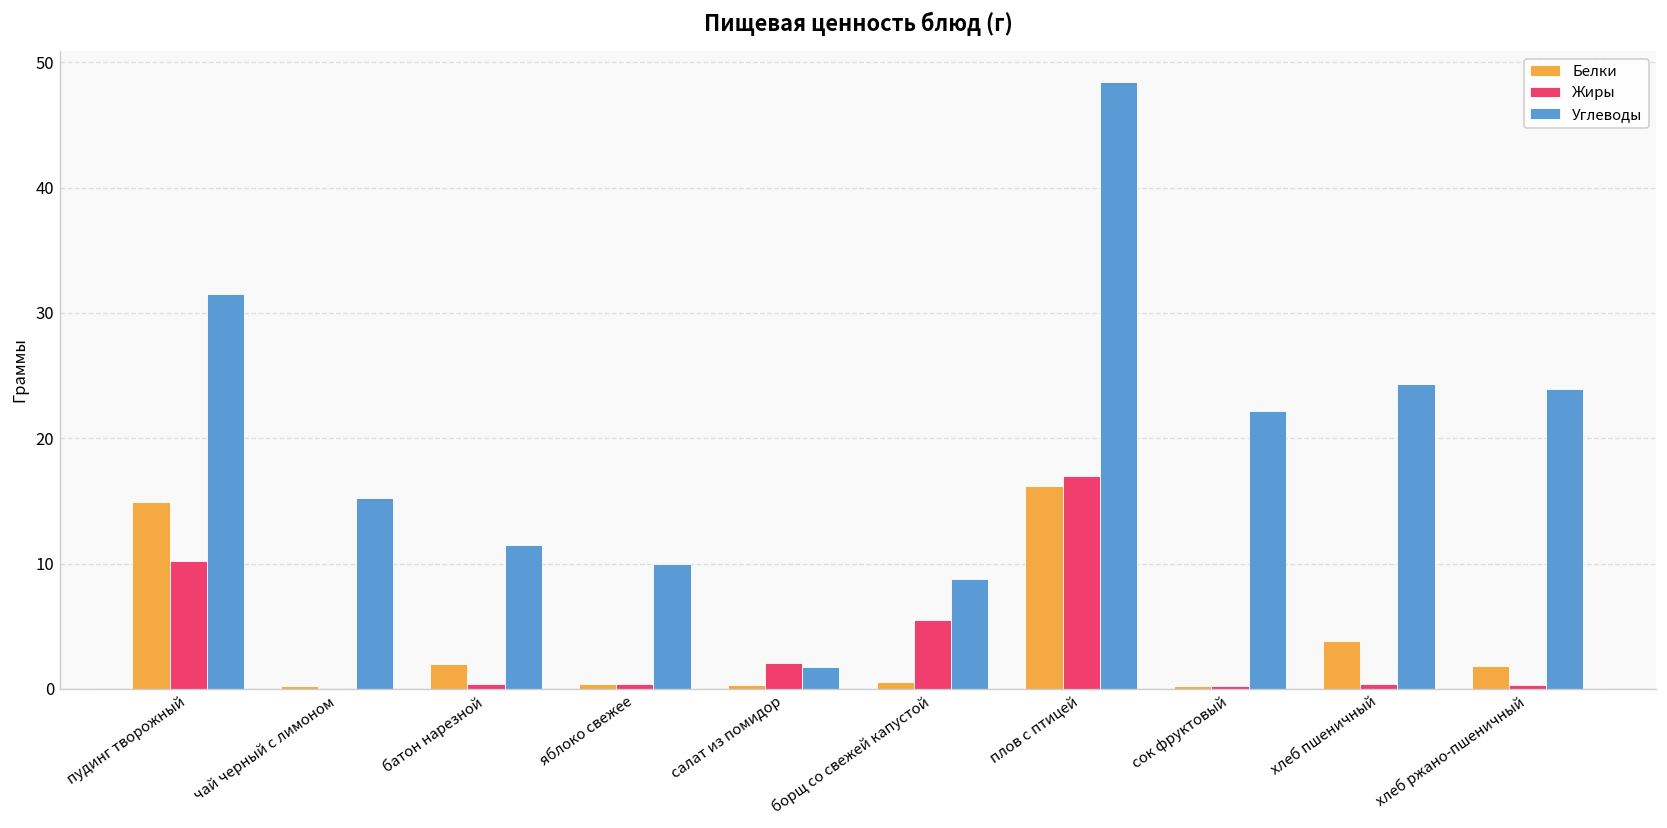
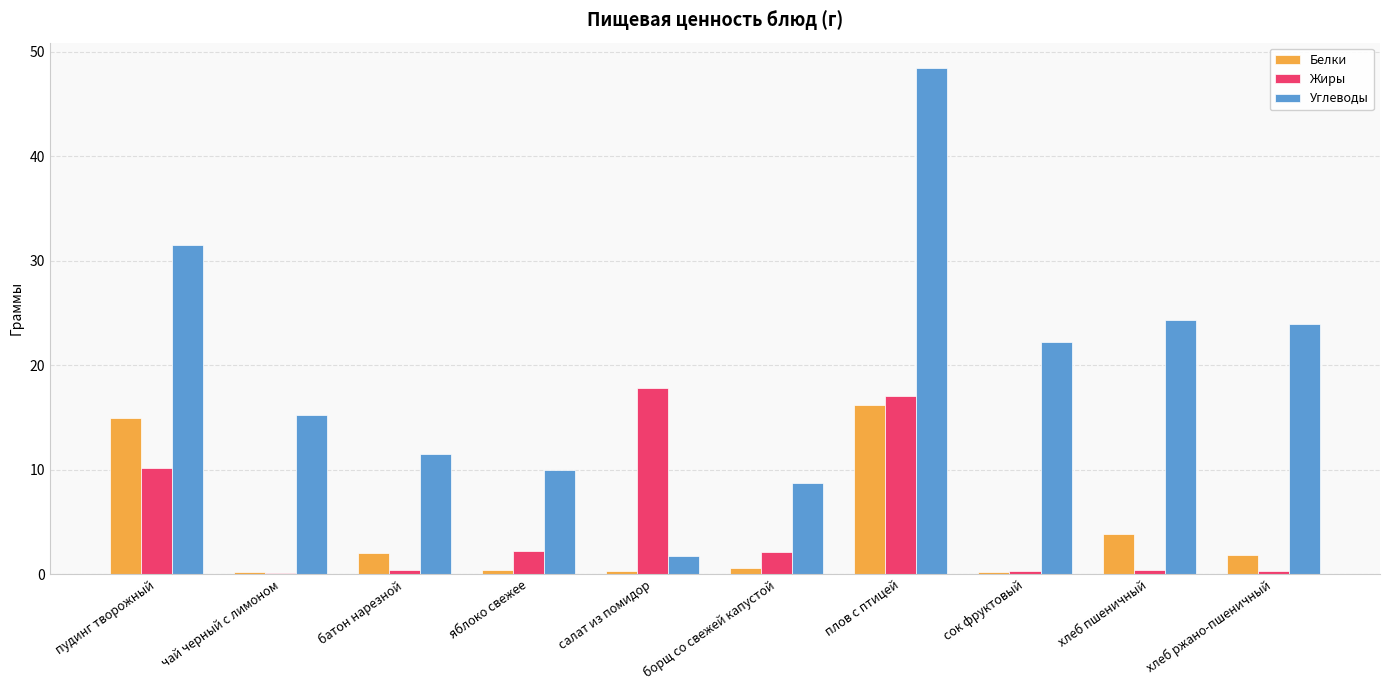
  {
    "Белки": {
      "пудинг творожный": 14.9,
      "чай черный с лимоном": 0.2,
      "батон нарезной": 2.0,
      "яблоко свежее": 0.4,
      "салат из помидор": 0.3,
      "борщ со свежей капустой": 0.6,
      "плов с птицей": 16.2,
      "хлеб пшеничный": 3.8,
      "хлеб ржано-пшеничный": 1.8
    },
    "Жиры": {
      "пудинг творожный": 10.2,
      "батон нарезной": 0.4,
-     "яблоко свежее": 0.4,
-     "салат из помидор": 2.1,
-     "борщ со свежей капустой": 5.5,
+     "яблоко свежее": 2.2,
+     "салат из помидор": 17.9,
+     "борщ со свежей капустой": 2.1,
      "плов с птицей": 17.0,
      "сок фруктовый": 0.3,
      "хлеб пшеничный": 0.4,
      "хлеб ржано-пшеничный": 0.3
    },
    "Углеводы": {
      "пудинг творожный": 31.5,
      "чай черный с лимоном": 15.2,
      "батон нарезной": 11.5,
      "яблоко свежее": 10.0,
      "салат из помидор": 1.7,
      "борщ со свежей капустой": 8.8,
      "плов с птицей": 48.5,
      "сок фруктовый": 22.2,
      "хлеб пшеничный": 24.3,
      "хлеб ржано-пшеничный": 23.9
    }
  }
